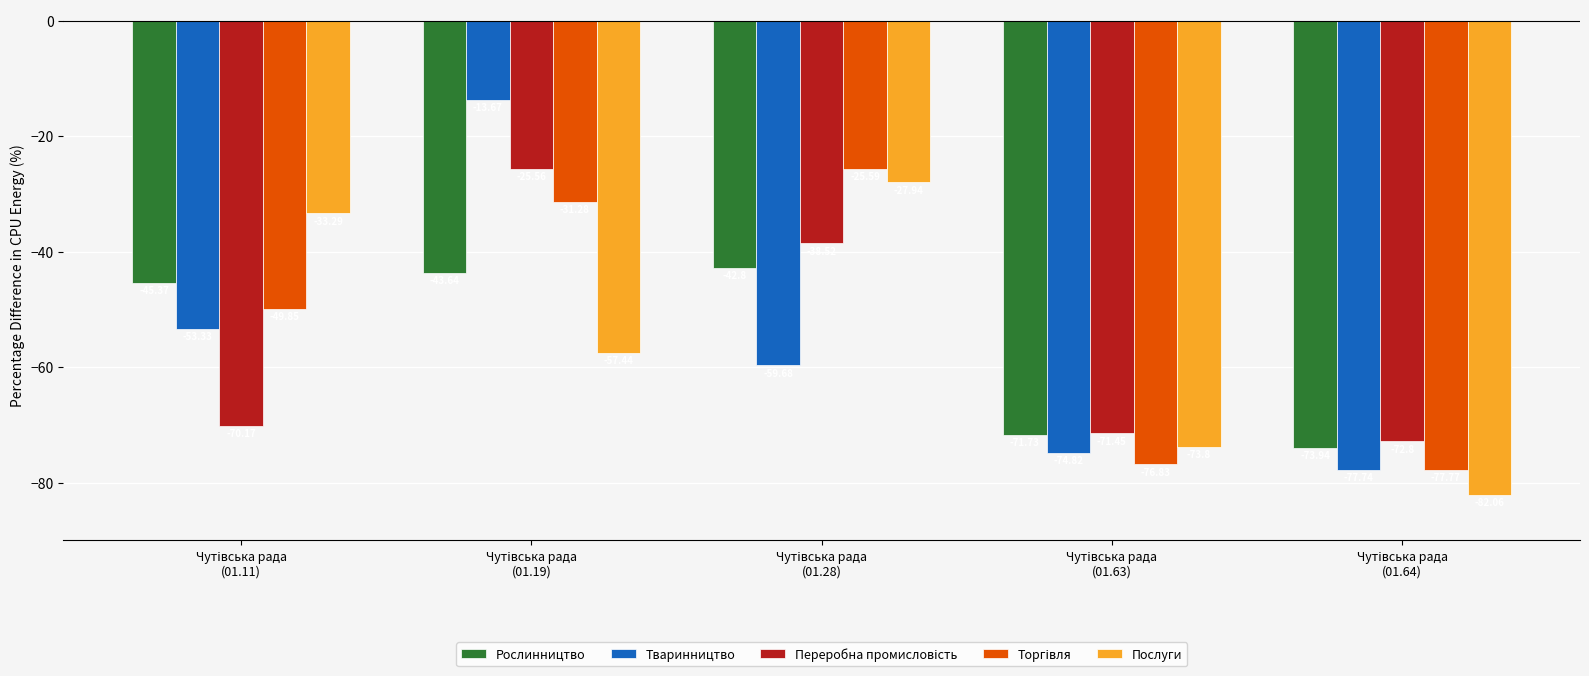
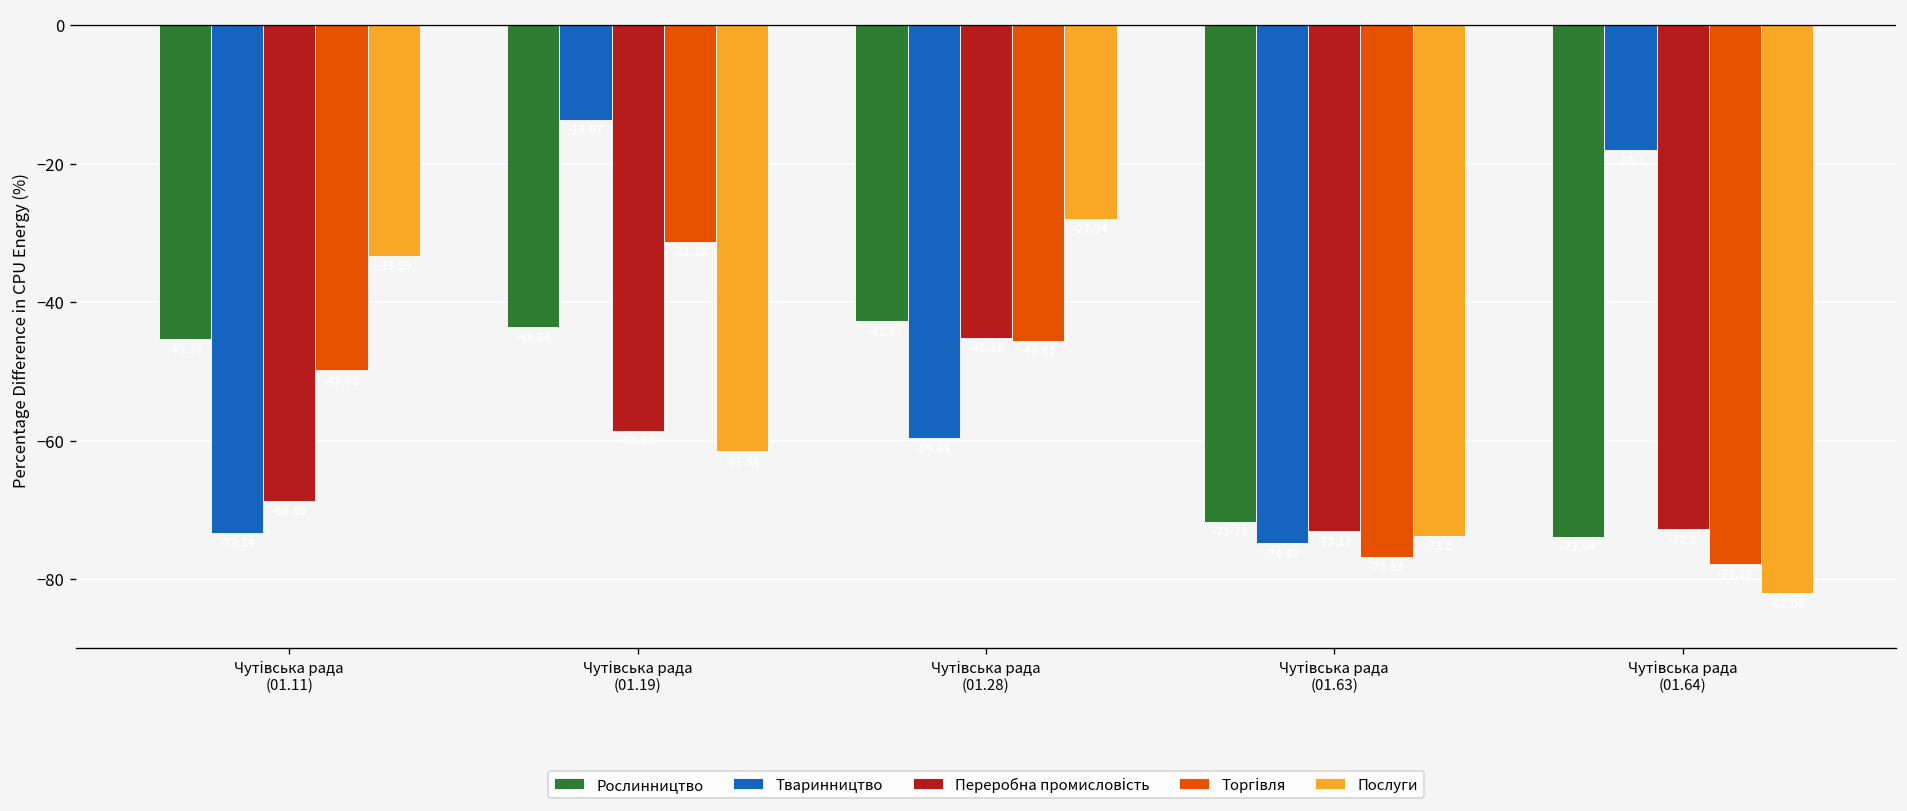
  {
    "Рослинництво": {
      "Чутівська рада (01.11)": -45,
      "Чутівська рада (01.19)": -44,
      "Чутівська рада (01.28)": -43,
      "Чутівська рада (01.63)": -72,
      "Чутівська рада (01.64)": -74
    },
    "Тваринництво": {
-     "Чутівська рада (01.11)": -53,
+     "Чутівська рада (01.11)": -73,
      "Чутівська рада (01.19)": -14,
      "Чутівська рада (01.28)": -60,
      "Чутівська рада (01.63)": -75,
-     "Чутівська рада (01.64)": -78
+     "Чутівська рада (01.64)": -18
    },
    "Переробна промисловість": {
-     "Чутівська рада (01.11)": -70,
-     "Чутівська рада (01.19)": -26,
-     "Чутівська рада (01.28)": -39,
-     "Чутівська рада (01.63)": -71,
+     "Чутівська рада (01.11)": -69,
+     "Чутівська рада (01.19)": -59,
+     "Чутівська рада (01.28)": -45,
+     "Чутівська рада (01.63)": -73,
      "Чутівська рада (01.64)": -73
    },
    "Торгівля": {
      "Чутівська рада (01.11)": -50,
      "Чутівська рада (01.19)": -31,
-     "Чутівська рада (01.28)": -26,
+     "Чутівська рада (01.28)": -46,
      "Чутівська рада (01.63)": -77,
      "Чутівська рада (01.64)": -78
    },
    "Послуги": {
      "Чутівська рада (01.11)": -33,
-     "Чутівська рада (01.19)": -57,
+     "Чутівська рада (01.19)": -62,
      "Чутівська рада (01.28)": -28,
      "Чутівська рада (01.63)": -74,
      "Чутівська рада (01.64)": -82
    }
  }
